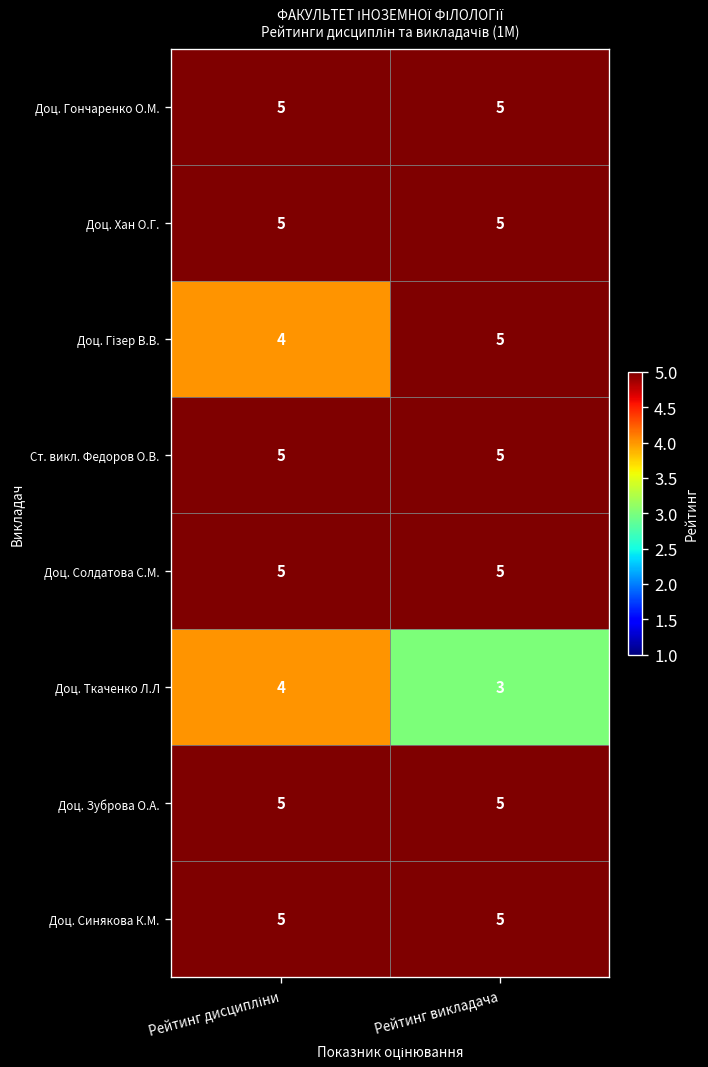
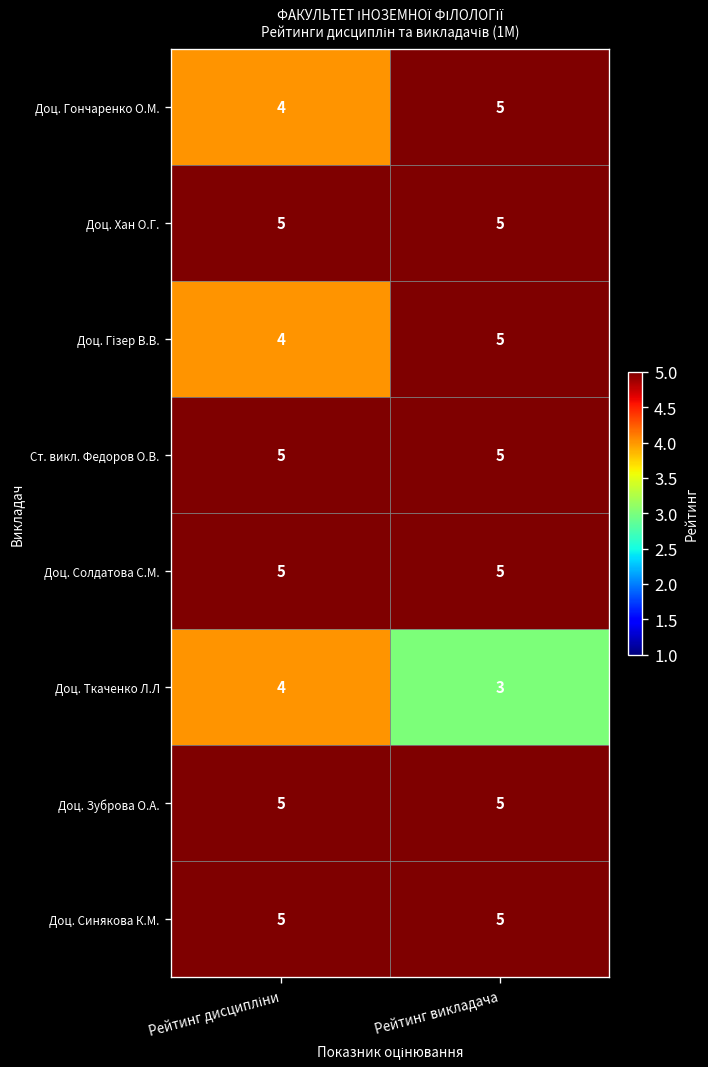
  {
    "Доц. Гончаренко О.М.": {
-     "Рейтинг дисципліни": 5,
+     "Рейтинг дисципліни": 4,
      "Рейтинг викладача": 5
    },
    "Доц. Хан О.Г.": {
      "Рейтинг дисципліни": 5,
      "Рейтинг викладача": 5
    },
    "Доц. Гізер В.В.": {
      "Рейтинг дисципліни": 4,
      "Рейтинг викладача": 5
    },
    "Ст. викл. Федоров О.В.": {
      "Рейтинг дисципліни": 5,
      "Рейтинг викладача": 5
    },
    "Доц. Солдатова С.М.": {
      "Рейтинг дисципліни": 5,
      "Рейтинг викладача": 5
    },
    "Доц. Ткаченко Л.Л": {
      "Рейтинг дисципліни": 4,
      "Рейтинг викладача": 3
    },
    "Доц. Зуброва О.А.": {
      "Рейтинг дисципліни": 5,
      "Рейтинг викладача": 5
    },
    "Доц. Синякова К.М.": {
      "Рейтинг дисципліни": 5,
      "Рейтинг викладача": 5
    }
  }
